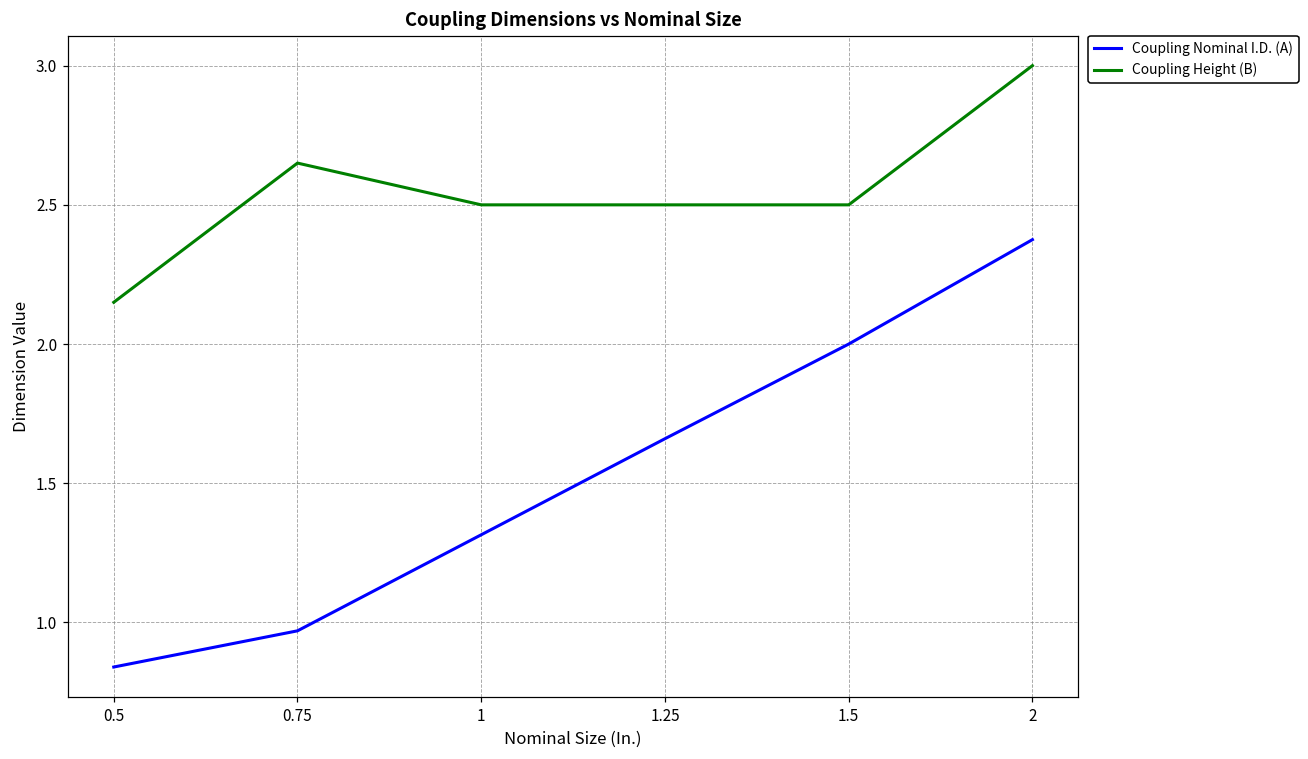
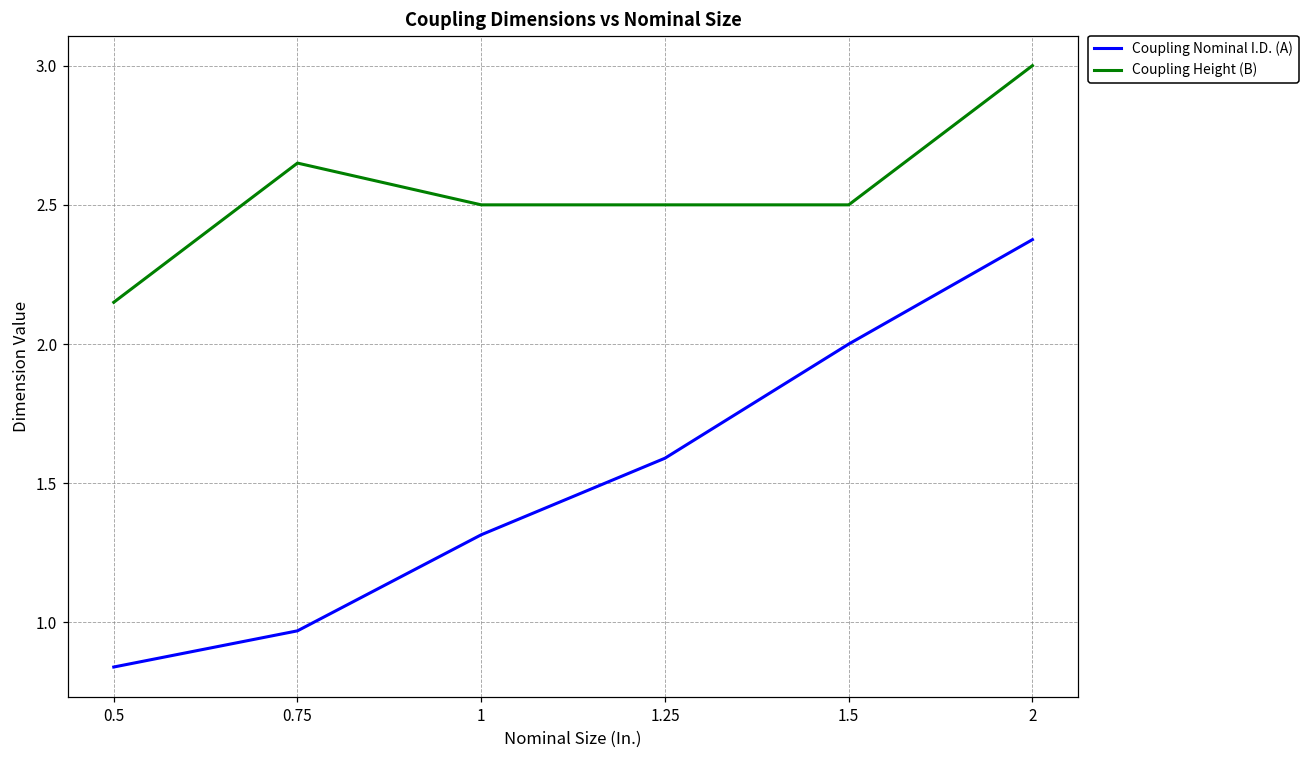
  {
    "Coupling Nominal I.D. (A)": {
      "0.5": 0.84,
      "0.75": 0.97,
      "1": 1.32,
-     "1.25": 1.66,
+     "1.25": 1.59,
      "1.5": 2.00,
      "2": 2.38
    },
    "Coupling Height (B)": {
      "0.5": 2.15,
      "0.75": 2.65,
      "1": 2.50,
      "1.25": 2.50,
      "1.5": 2.50,
      "2": 3.00
    }
  }
